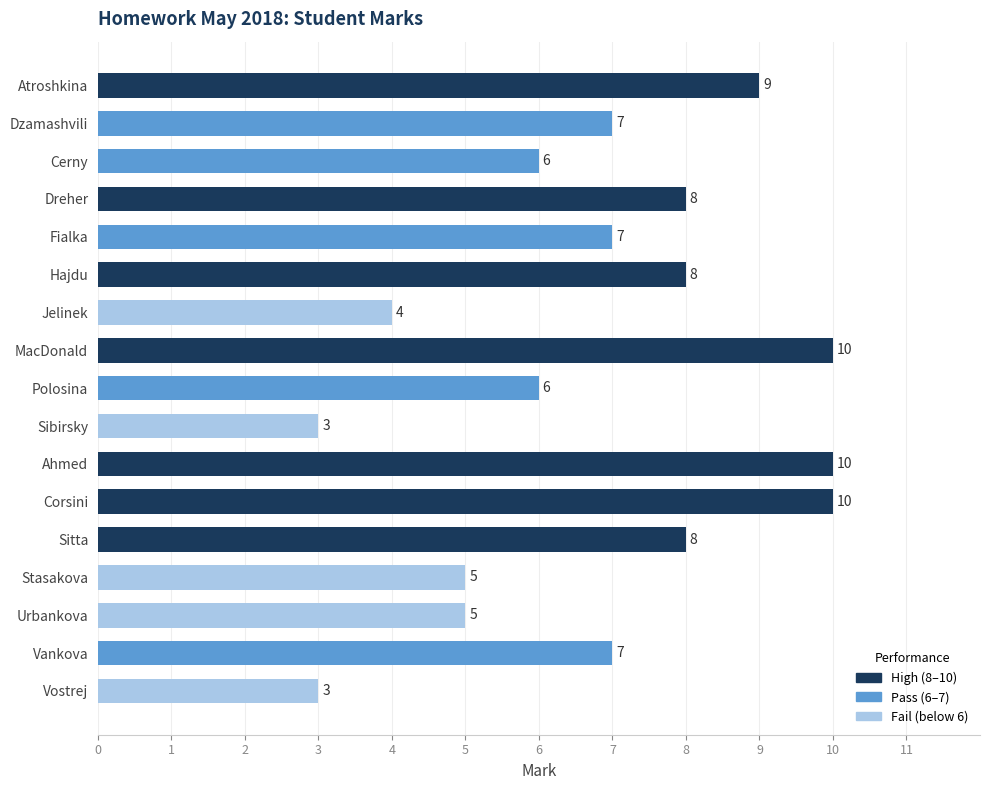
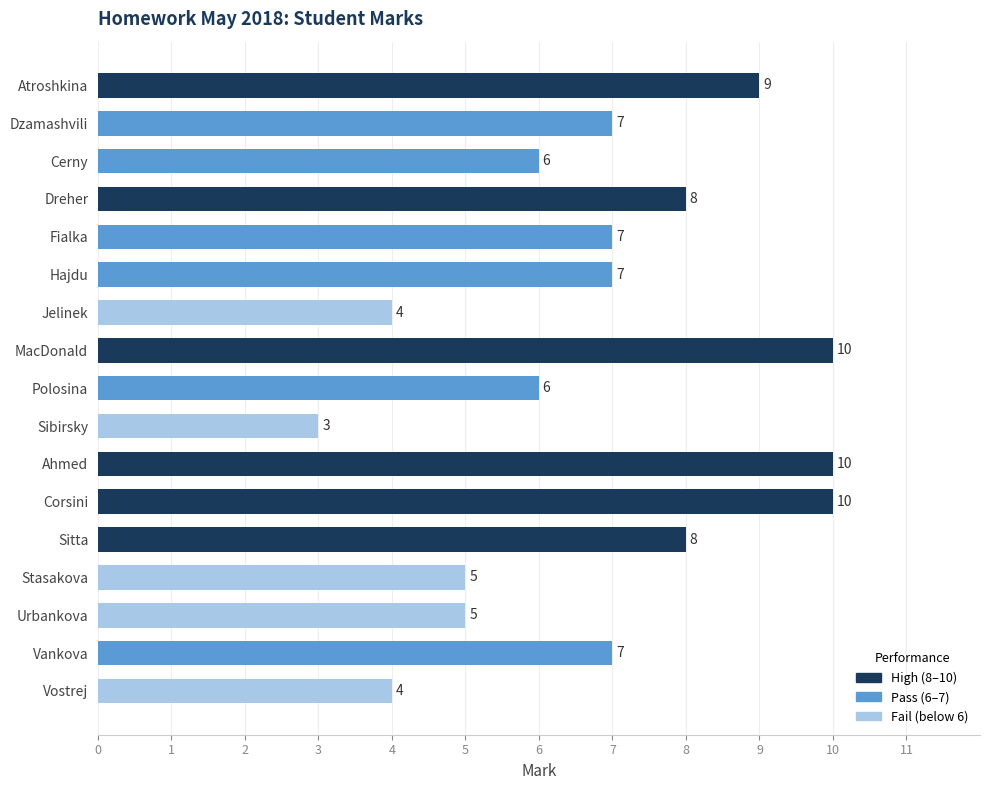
  {
    "Atroshkina": 9,
    "Dzamashvili": 7,
    "Cerny": 6,
    "Dreher": 8,
    "Fialka": 7,
-   "Hajdu": 8,
+   "Hajdu": 7,
    "Jelinek": 4,
    "MacDonald": 10,
    "Polosina": 6,
    "Sibirsky": 3,
    "Ahmed": 10,
    "Corsini": 10,
    "Sitta": 8,
    "Stasakova": 5,
    "Urbankova": 5,
    "Vankova": 7,
-   "Vostrej": 3
+   "Vostrej": 4
  }
